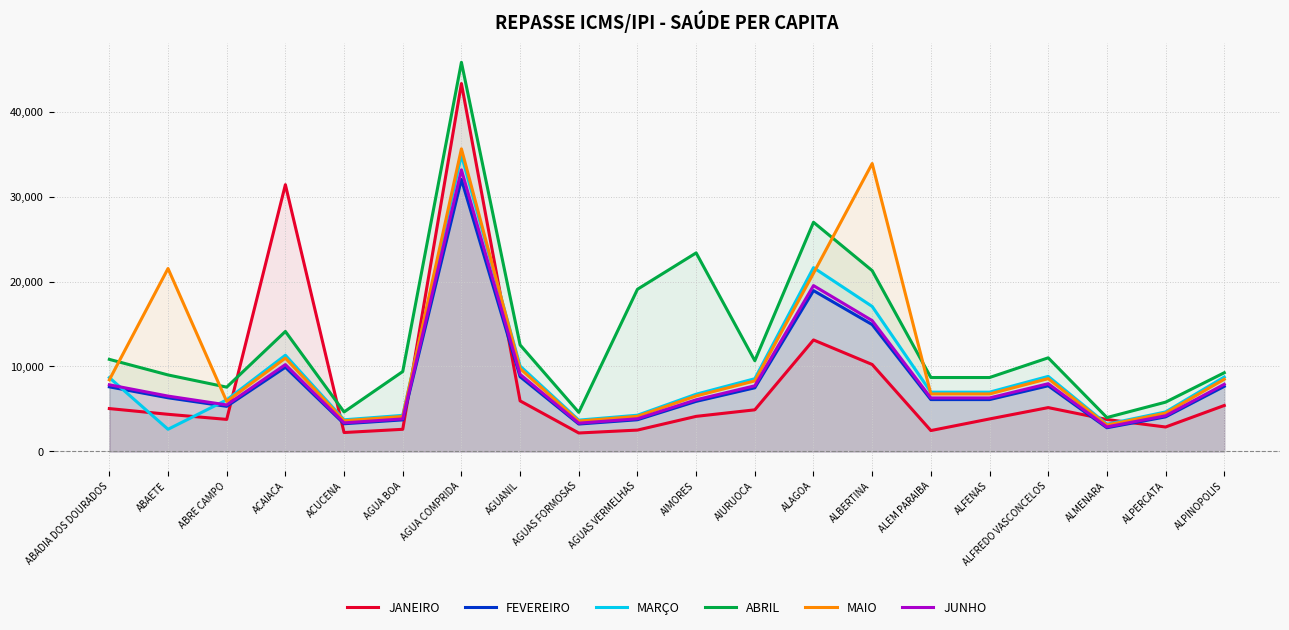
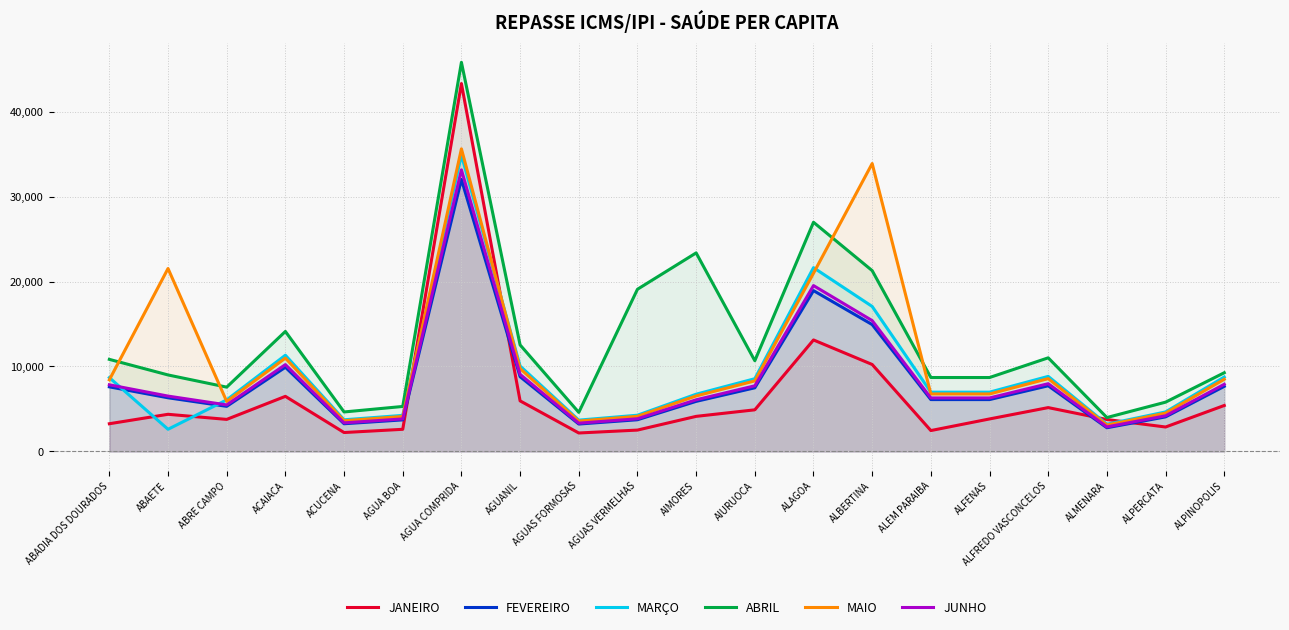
  {
    "JANEIRO": {
-     "ABADIA DOS DOURADOS": "5,000",
+     "ABADIA DOS DOURADOS": "3,000",
      "ABAETE": "4,000",
      "ABRE CAMPO": "4,000",
-     "ACAIACA": "31,000",
+     "ACAIACA": "6,000",
      "ACUCENA": "2,000",
      "AGUA BOA": "3,000",
      "AGUA COMPRIDA": "43,000",
      "AGUANIL": "6,000",
      "AGUAS FORMOSAS": "2,000",
      "AGUAS VERMELHAS": "3,000",
      "AIMORES": "4,000",
      "AIURUOCA": "5,000",
      "ALAGOA": "13,000",
      "ALBERTINA": "10,000",
      "ALEM PARAIBA": "2,000",
      "ALFENAS": "4,000",
      "ALFREDO VASCONCELOS": "5,000",
      "ALPERCATA": "3,000",
      "ALPINOPOLIS": "5,000"
    },
    "FEVEREIRO": {
      "ACAIACA": "10,000",
      "AGUA COMPRIDA": "32,000",
      "ALAGOA": "19,000",
      "ALBERTINA": "15,000"
    },
    "MARÇO": {
      "ABAETE": "3,000",
      "ACAIACA": "11,000",
      "AGUA COMPRIDA": "35,000",
      "AGUANIL": "10,000",
      "ALAGOA": "22,000",
      "ALBERTINA": "17,000"
    },
    "ABRIL": {
      "ABADIA DOS DOURADOS": "11,000",
      "ABAETE": "9,000",
      "ABRE CAMPO": "8,000",
      "ACAIACA": "14,000",
      "ACUCENA": "5,000",
-     "AGUA BOA": "9,000",
+     "AGUA BOA": "5,000",
      "AGUA COMPRIDA": "46,000",
      "AGUANIL": "13,000",
      "AGUAS FORMOSAS": "5,000",
      "AGUAS VERMELHAS": "19,000",
      "AIMORES": "23,000",
      "AIURUOCA": "11,000",
      "ALAGOA": "27,000",
      "ALBERTINA": "21,000",
      "ALEM PARAIBA": "9,000",
      "ALFENAS": "9,000",
      "ALFREDO VASCONCELOS": "11,000",
      "ALPERCATA": "6,000",
      "ALPINOPOLIS": "9,000"
    },
    "MAIO": {
      "ABAETE": "22,000",
      "ACAIACA": "11,000",
      "AGUA COMPRIDA": "36,000",
      "AGUANIL": "10,000",
      "ALAGOA": "21,000",
      "ALBERTINA": "34,000"
    },
    "JUNHO": {
      "ACAIACA": "10,000",
      "AGUA COMPRIDA": "33,000",
      "ALAGOA": "20,000",
      "ALBERTINA": "15,000"
    }
  }
